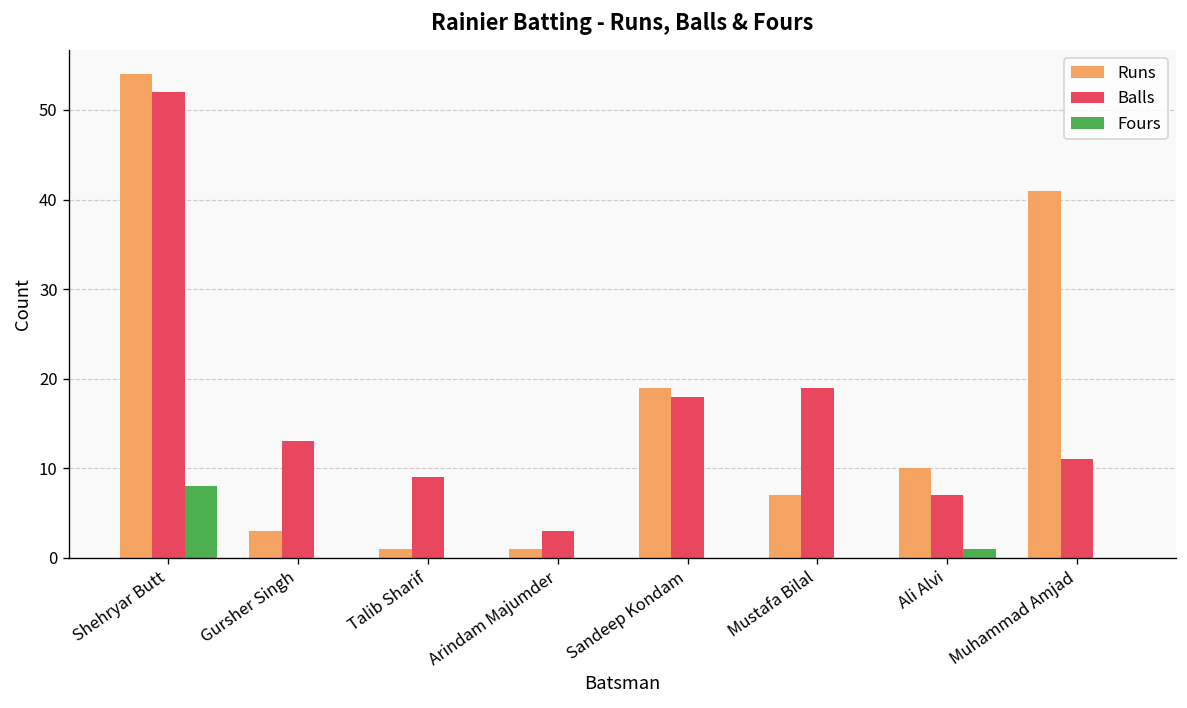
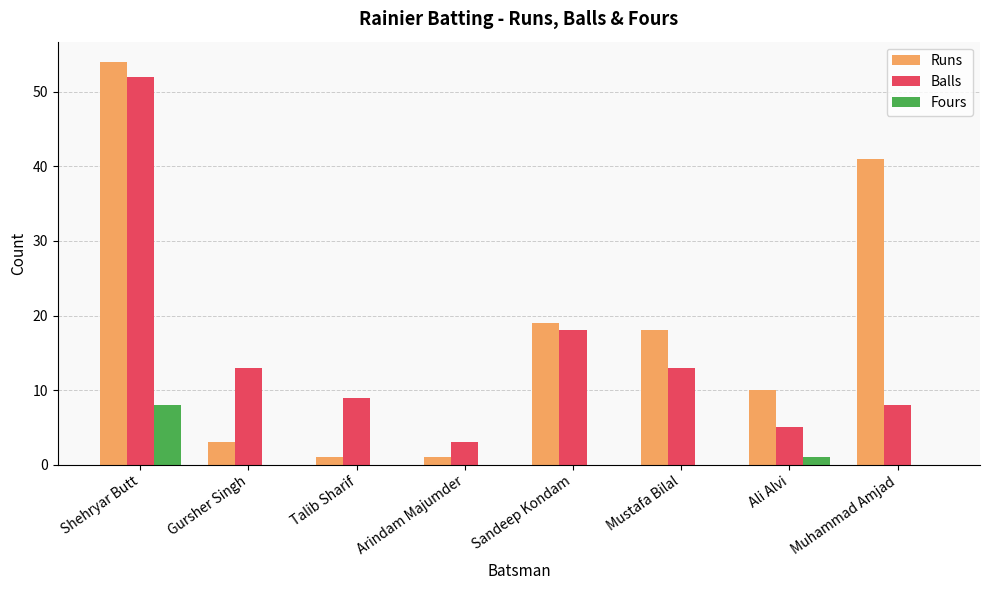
  {
    "Runs": {
      "Shehryar Butt": 54,
      "Gursher Singh": 3,
      "Talib Sharif": 1,
      "Arindam Majumder": 1,
      "Sandeep Kondam": 19,
-     "Mustafa Bilal": 7,
+     "Mustafa Bilal": 18,
      "Ali Alvi": 10,
      "Muhammad Amjad": 41
    },
    "Balls": {
      "Shehryar Butt": 52,
      "Gursher Singh": 13,
      "Talib Sharif": 9,
      "Arindam Majumder": 3,
      "Sandeep Kondam": 18,
-     "Mustafa Bilal": 19,
-     "Ali Alvi": 7,
-     "Muhammad Amjad": 11
+     "Mustafa Bilal": 13,
+     "Ali Alvi": 5,
+     "Muhammad Amjad": 8
    },
    "Fours": {
      "Shehryar Butt": 8,
      "Gursher Singh": 0,
      "Talib Sharif": 0,
      "Arindam Majumder": 0,
      "Sandeep Kondam": 0,
      "Mustafa Bilal": 0,
      "Ali Alvi": 1,
      "Muhammad Amjad": 0
    }
  }
